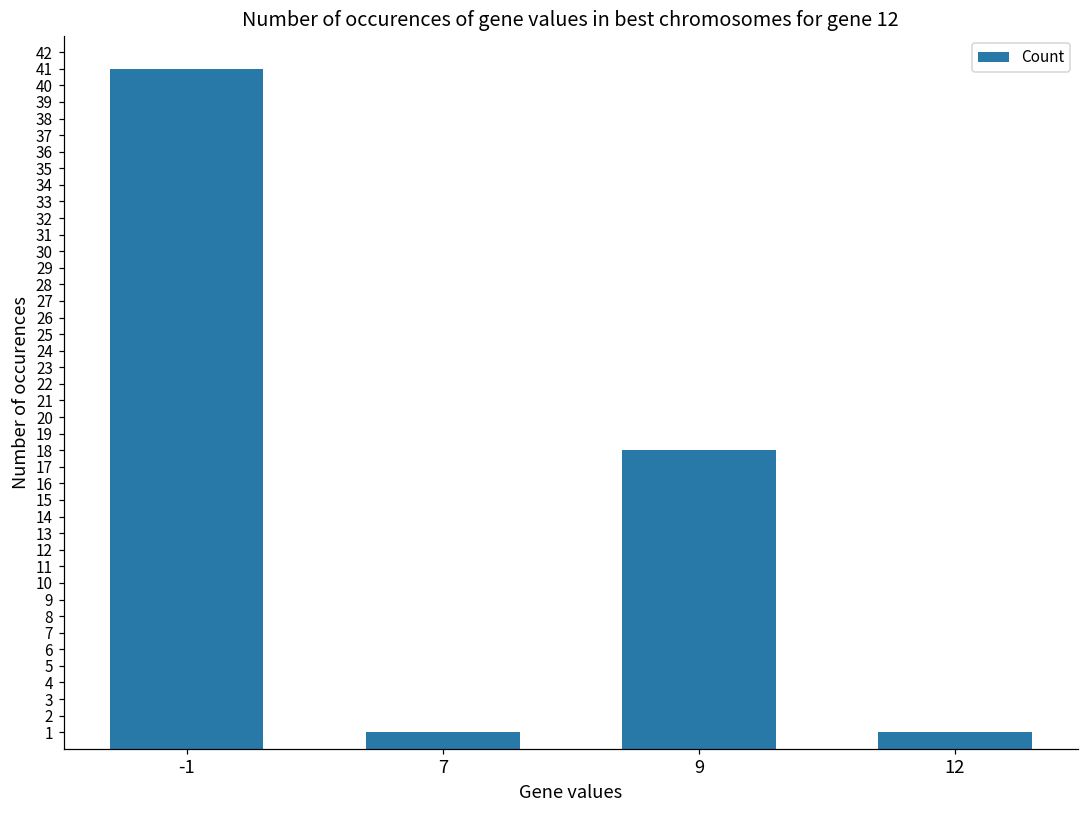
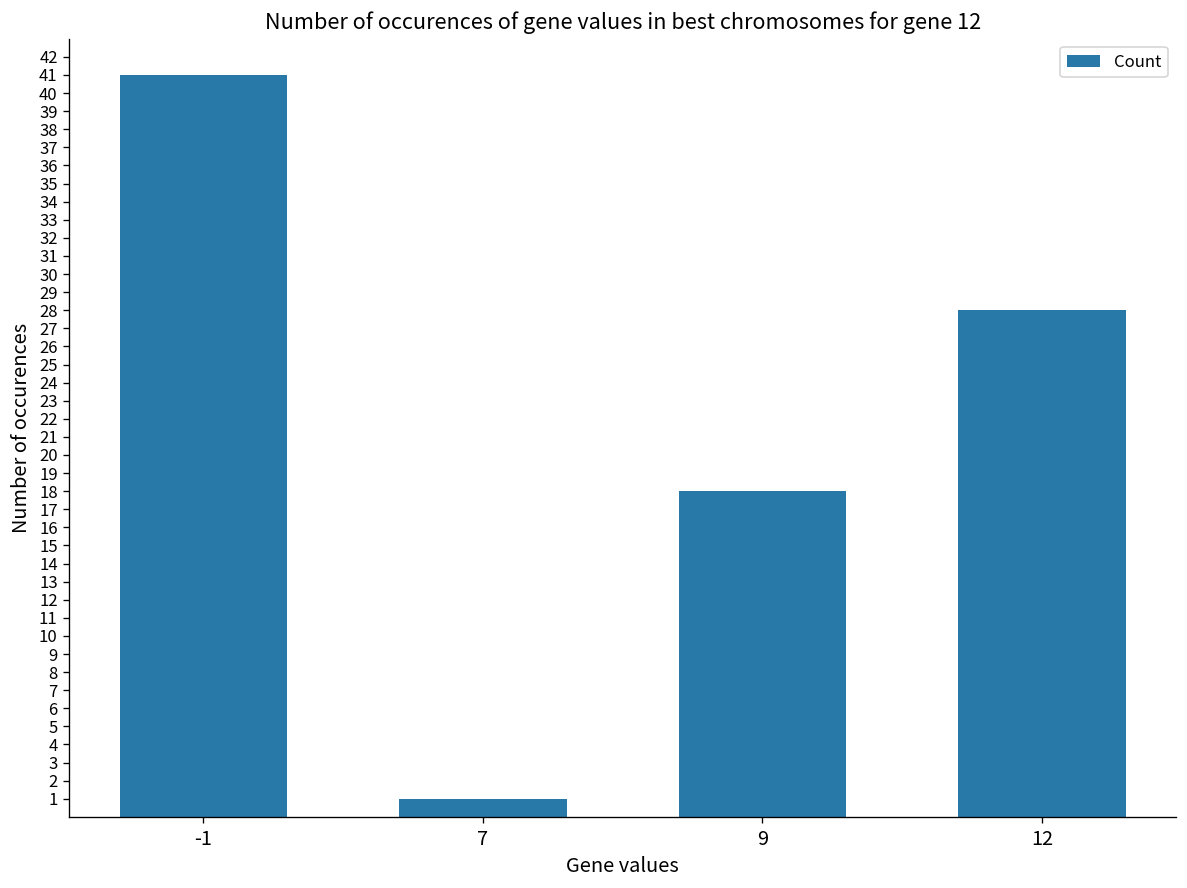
  {
    "-1": 41,
    "7": 1,
    "9": 18,
-   "12": 1
+   "12": 28
  }
